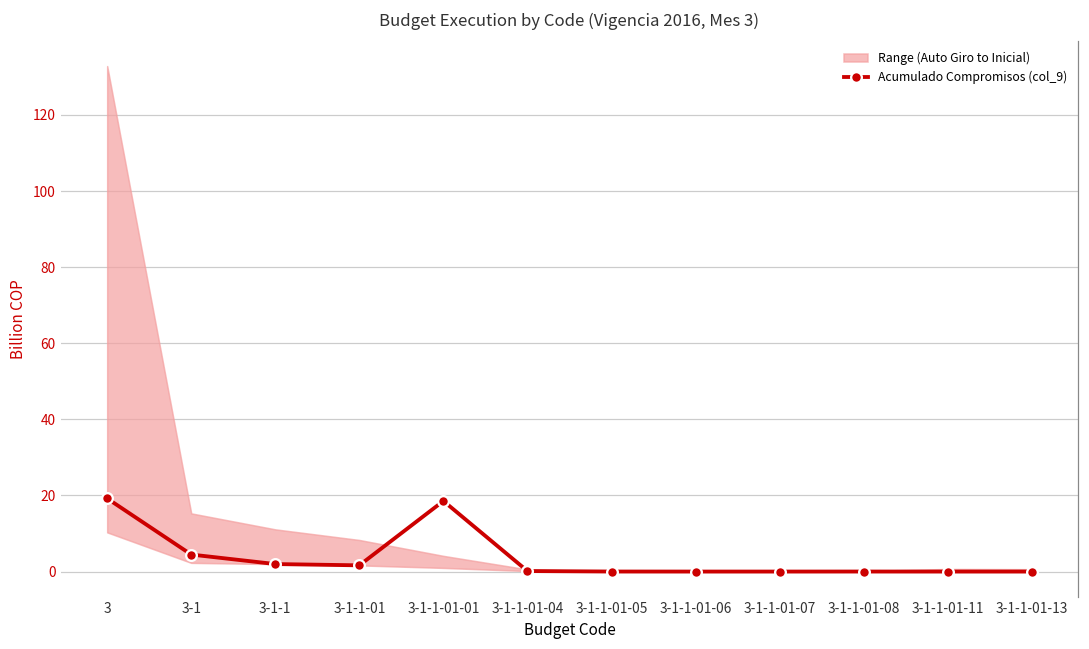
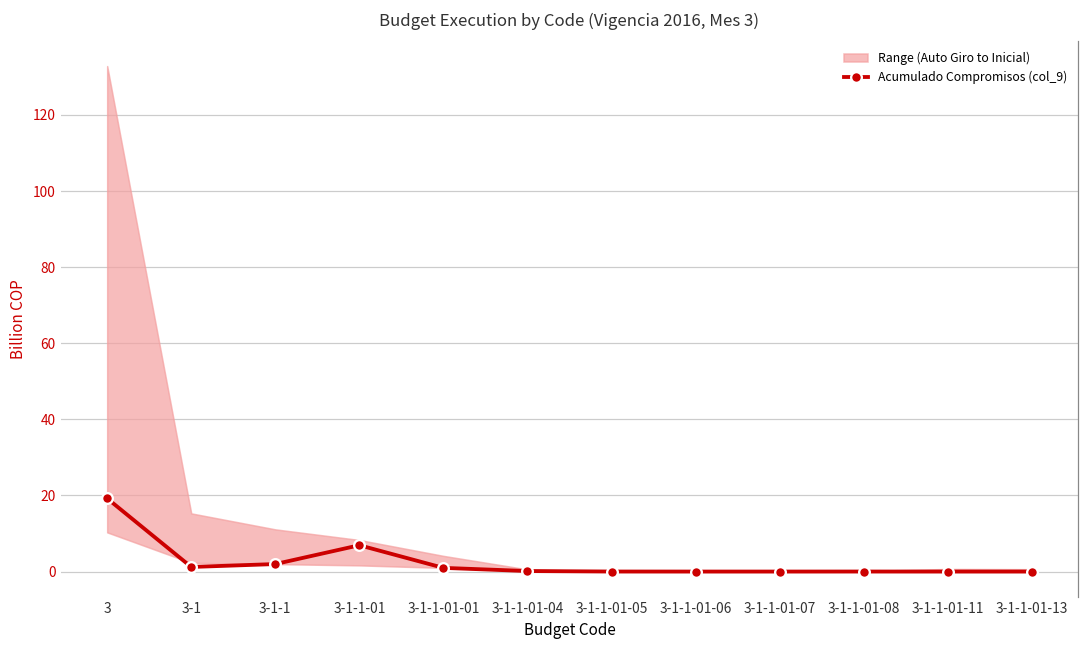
  {
    "Acumulado Compromisos (col_9)": {
      "3": 19,
-     "3-1": 4,
+     "3-1": 1,
      "3-1-1": 2,
-     "3-1-1-01": 2,
-     "3-1-1-01-01": 19
+     "3-1-1-01": 7,
+     "3-1-1-01-01": 1
    }
  }
